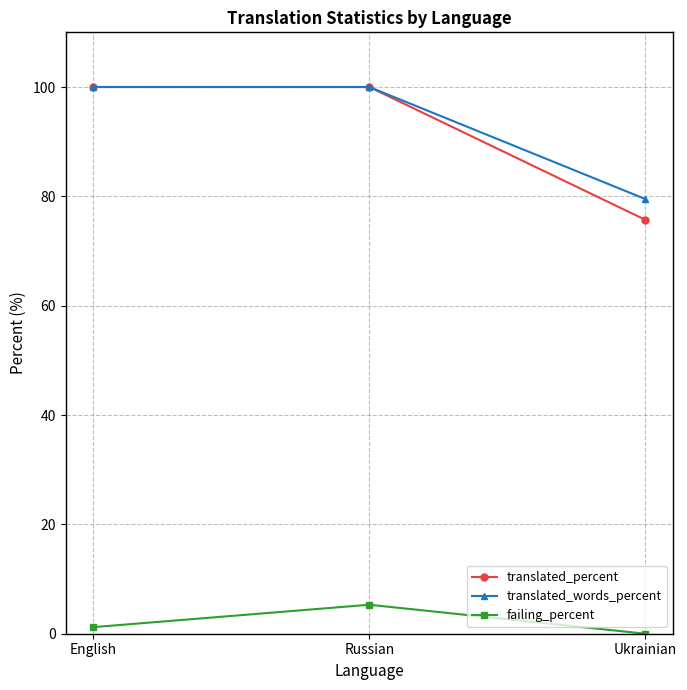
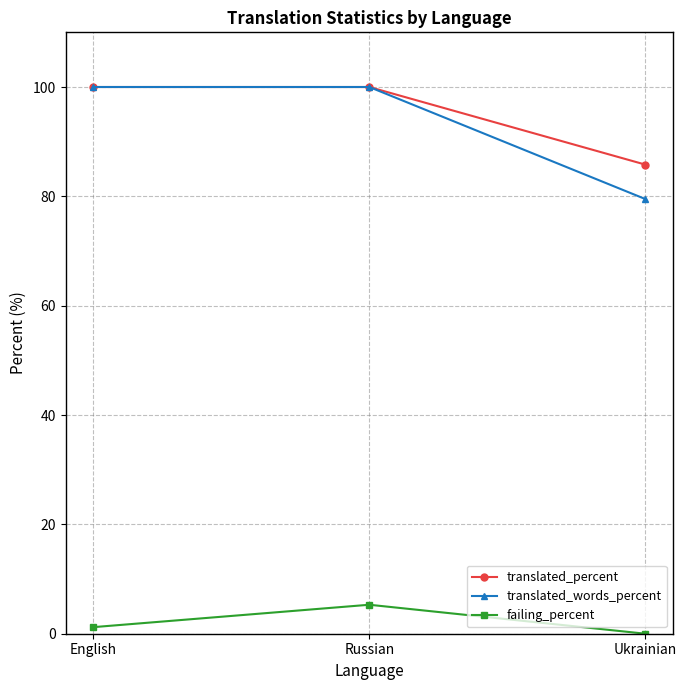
  {
    "translated_percent": {
-     "Ukrainian": 76
+     "Ukrainian": 86
    },
    "translated_words_percent": {
      "Ukrainian": 80
    },
    "failing_percent": {
      "English": 1,
      "Russian": 5,
      "Ukrainian": 0
    }
  }
